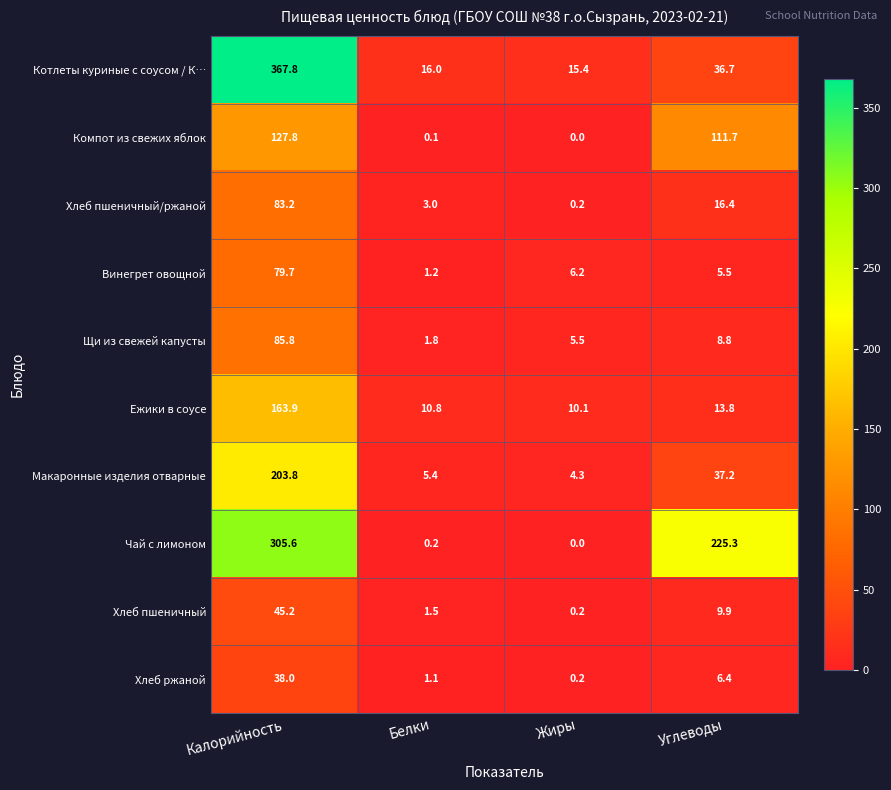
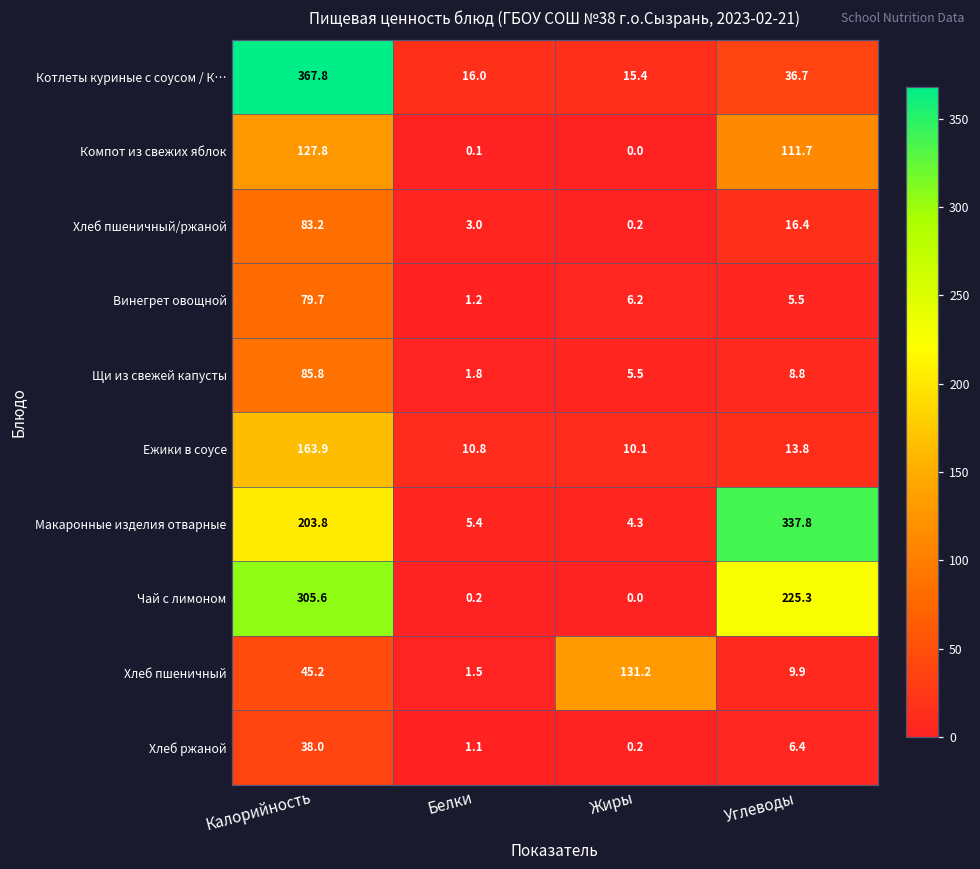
  {
    "Котлеты куриные с соусом / К…": {
      "Калорийность": 367.8,
      "Белки": 16.0,
      "Жиры": 15.4,
      "Углеводы": 36.7
    },
    "Компот из свежих яблок": {
      "Калорийность": 127.8,
      "Белки": 0.1,
      "Жиры": 0.0,
      "Углеводы": 111.7
    },
    "Хлеб пшеничный/ржаной": {
      "Калорийность": 83.2,
      "Белки": 3.0,
      "Жиры": 0.2,
      "Углеводы": 16.4
    },
    "Винегрет овощной": {
      "Калорийность": 79.7,
      "Белки": 1.2,
      "Жиры": 6.2,
      "Углеводы": 5.5
    },
    "Щи из свежей капусты": {
      "Калорийность": 85.8,
      "Белки": 1.8,
      "Жиры": 5.5,
      "Углеводы": 8.8
    },
    "Ежики в соусе": {
      "Калорийность": 163.9,
      "Белки": 10.8,
      "Жиры": 10.1,
      "Углеводы": 13.8
    },
    "Макаронные изделия отварные": {
      "Калорийность": 203.8,
      "Белки": 5.4,
      "Жиры": 4.3,
-     "Углеводы": 37.2
+     "Углеводы": 337.8
    },
    "Чай с лимоном": {
      "Калорийность": 305.6,
      "Белки": 0.2,
      "Жиры": 0.0,
      "Углеводы": 225.3
    },
    "Хлеб пшеничный": {
      "Калорийность": 45.2,
      "Белки": 1.5,
-     "Жиры": 0.2,
+     "Жиры": 131.2,
      "Углеводы": 9.9
    },
    "Хлеб ржаной": {
      "Калорийность": 38.0,
      "Белки": 1.1,
      "Жиры": 0.2,
      "Углеводы": 6.4
    }
  }
